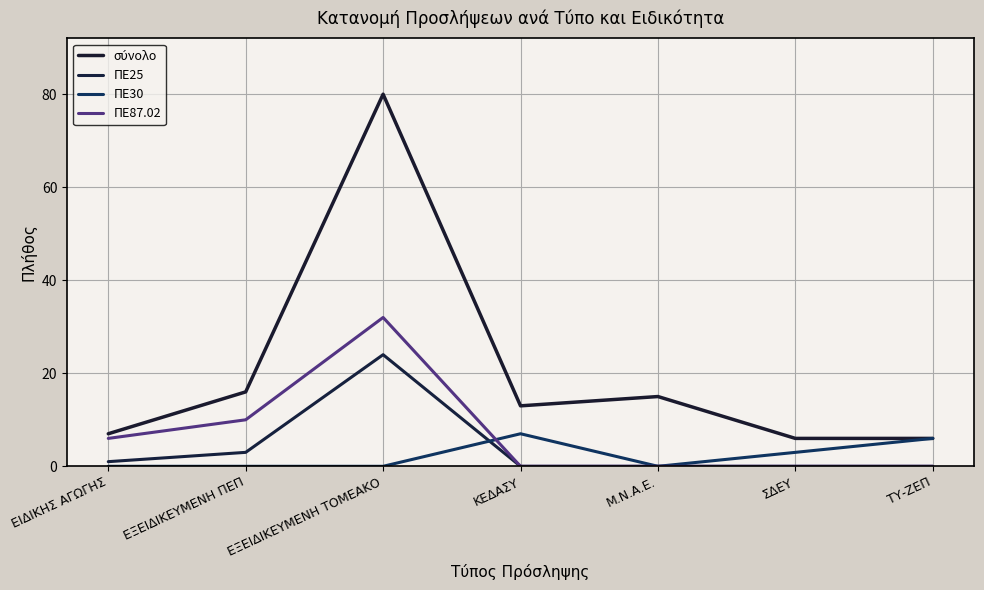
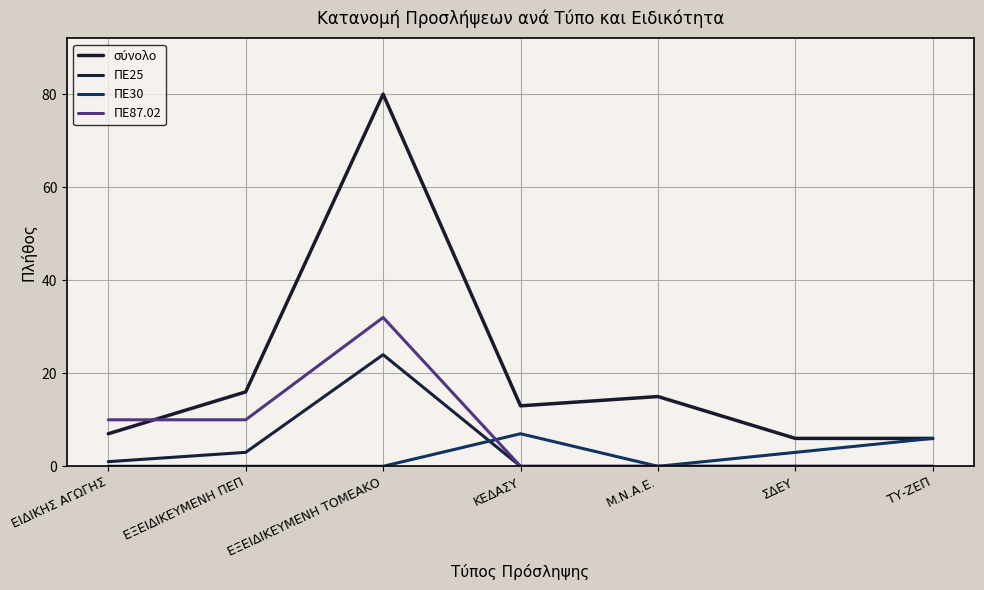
  {
    "ΠΕ87.02": {
-     "ΕΙΔΙΚΗΣ ΑΓΩΓΗΣ": 6,
+     "ΕΙΔΙΚΗΣ ΑΓΩΓΗΣ": 10,
      "ΕΞΕΙΔΙΚΕΥΜΕΝΗ ΠΕΠ": 10,
      "ΕΞΕΙΔΙΚΕΥΜΕΝΗ ΤΟΜΕΑΚΟ": 32
    }
  }
